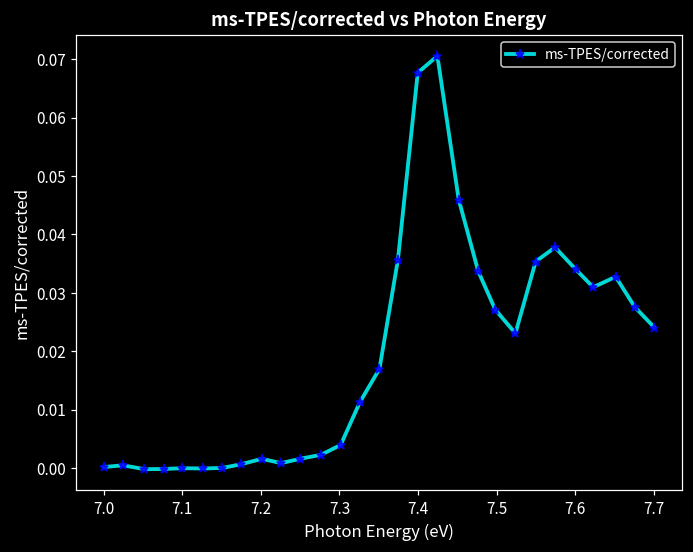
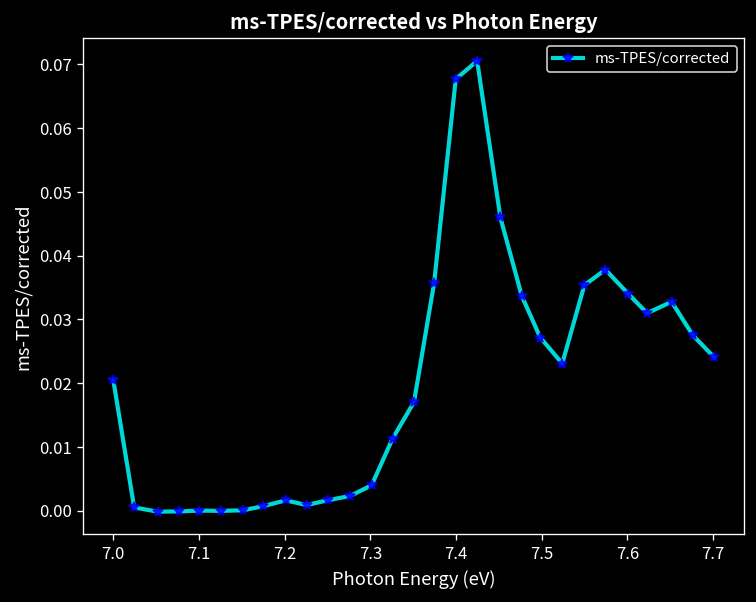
  {
-   "7.0": 0.000,
+   "7.0": 0.020,
    "7.1": 0.000,
    "7.4": 0.068
  }
